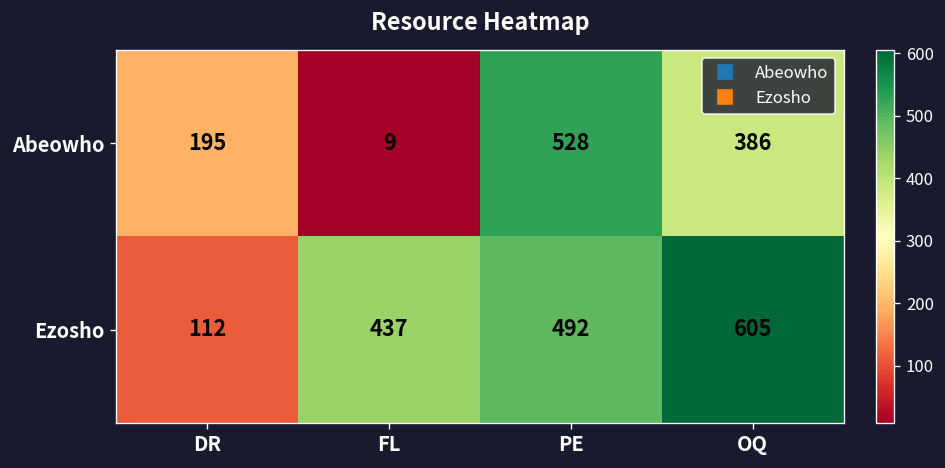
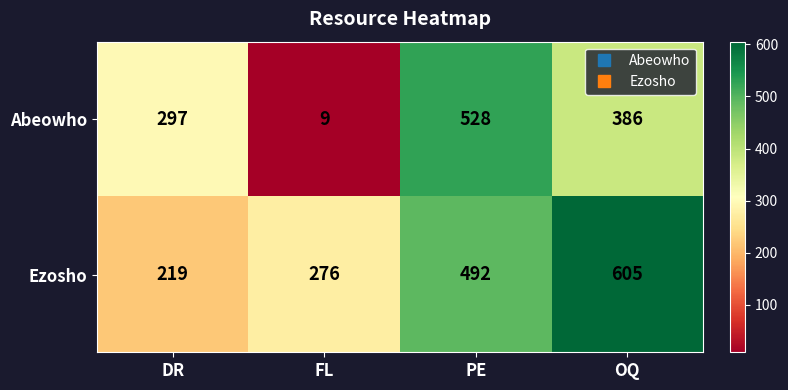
  {
    "Abeowho": {
-     "DR": 195,
+     "DR": 297,
      "FL": 9,
      "PE": 528,
      "OQ": 386
    },
    "Ezosho": {
-     "DR": 112,
-     "FL": 437,
+     "DR": 219,
+     "FL": 276,
      "PE": 492,
      "OQ": 605
    }
  }
